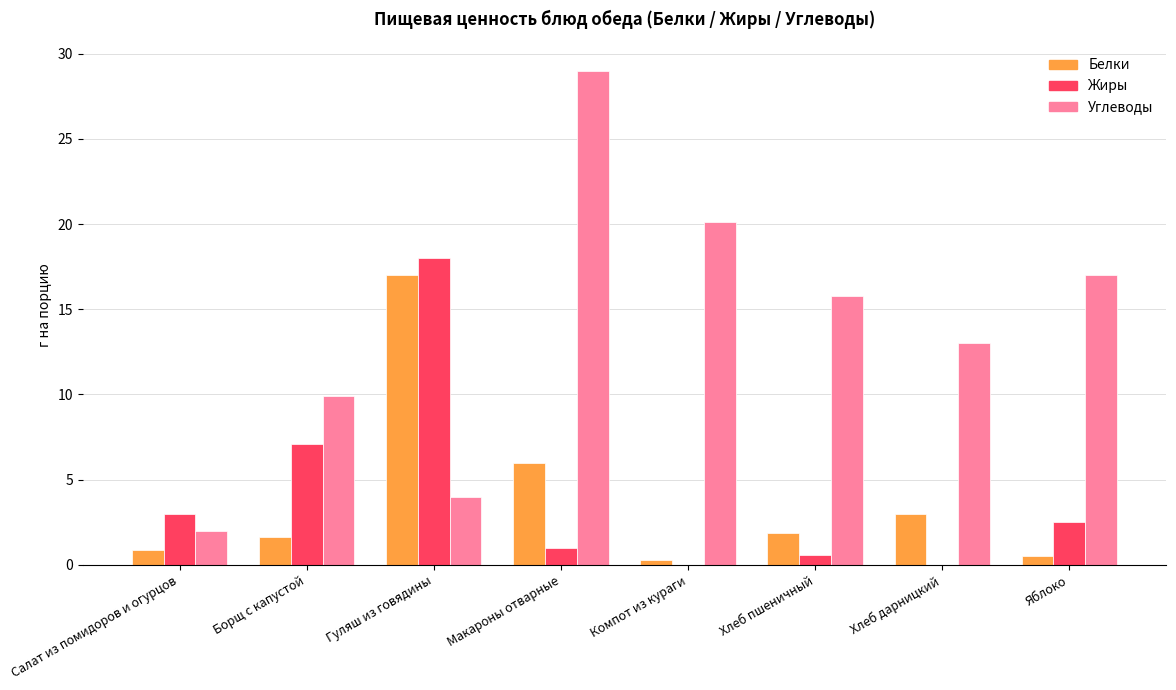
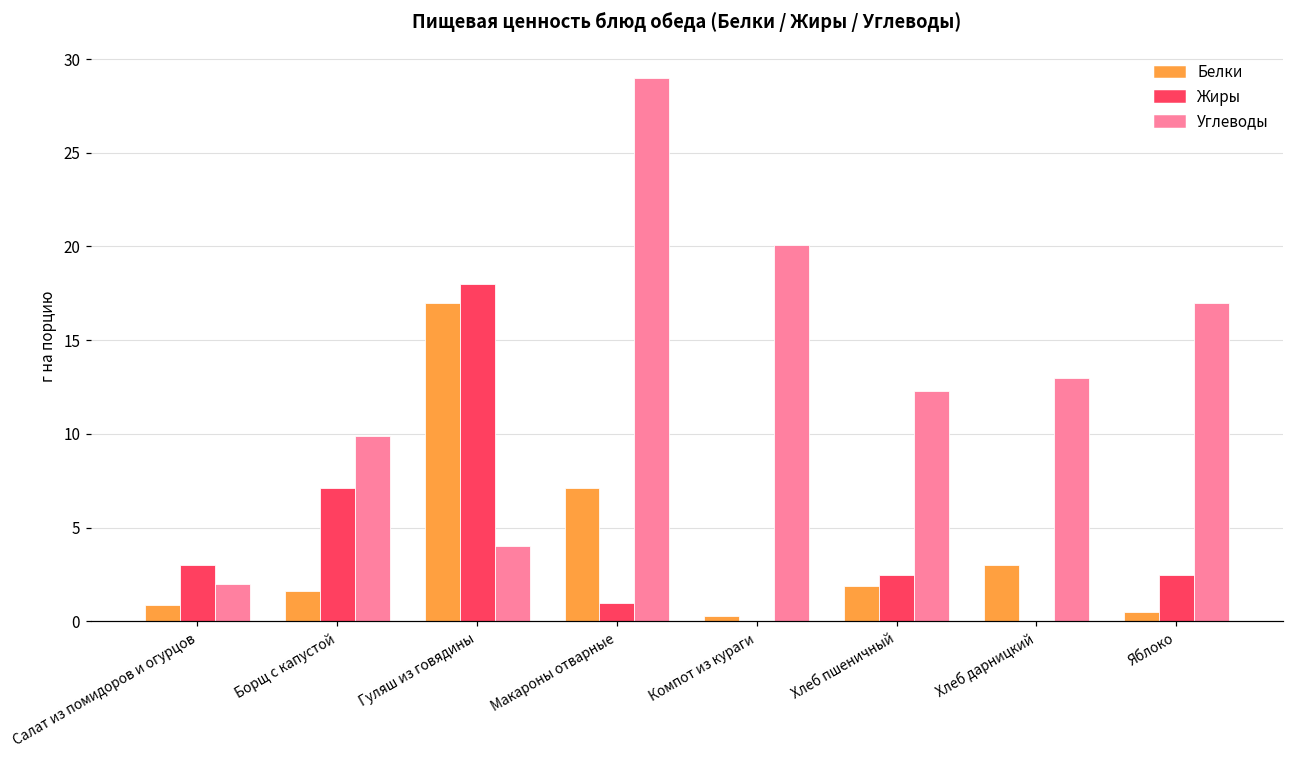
  {
    "Белки": {
      "Салат из помидоров и огурцов": 0.9,
      "Борщ с капустой": 1.6,
      "Гуляш из говядины": 17.0,
-     "Макароны отварные": 6.0,
+     "Макароны отварные": 7.1,
      "Компот из кураги": 0.3,
      "Хлеб пшеничный": 1.9,
      "Хлеб дарницкий": 3.0,
      "Яблоко": 0.5
    },
    "Жиры": {
      "Салат из помидоров и огурцов": 3.0,
      "Борщ с капустой": 7.1,
      "Гуляш из говядины": 18.0,
      "Макароны отварные": 1.0,
      "Компот из кураги": 0.0,
-     "Хлеб пшеничный": 0.6,
+     "Хлеб пшеничный": 2.5,
      "Хлеб дарницкий": 0.0,
      "Яблоко": 2.5
    },
    "Углеводы": {
      "Салат из помидоров и огурцов": 2.0,
      "Борщ с капустой": 9.9,
      "Гуляш из говядины": 4.0,
      "Макароны отварные": 29.0,
      "Компот из кураги": 20.1,
-     "Хлеб пшеничный": 15.8,
+     "Хлеб пшеничный": 12.3,
      "Хлеб дарницкий": 13.0,
      "Яблоко": 17.0
    }
  }
